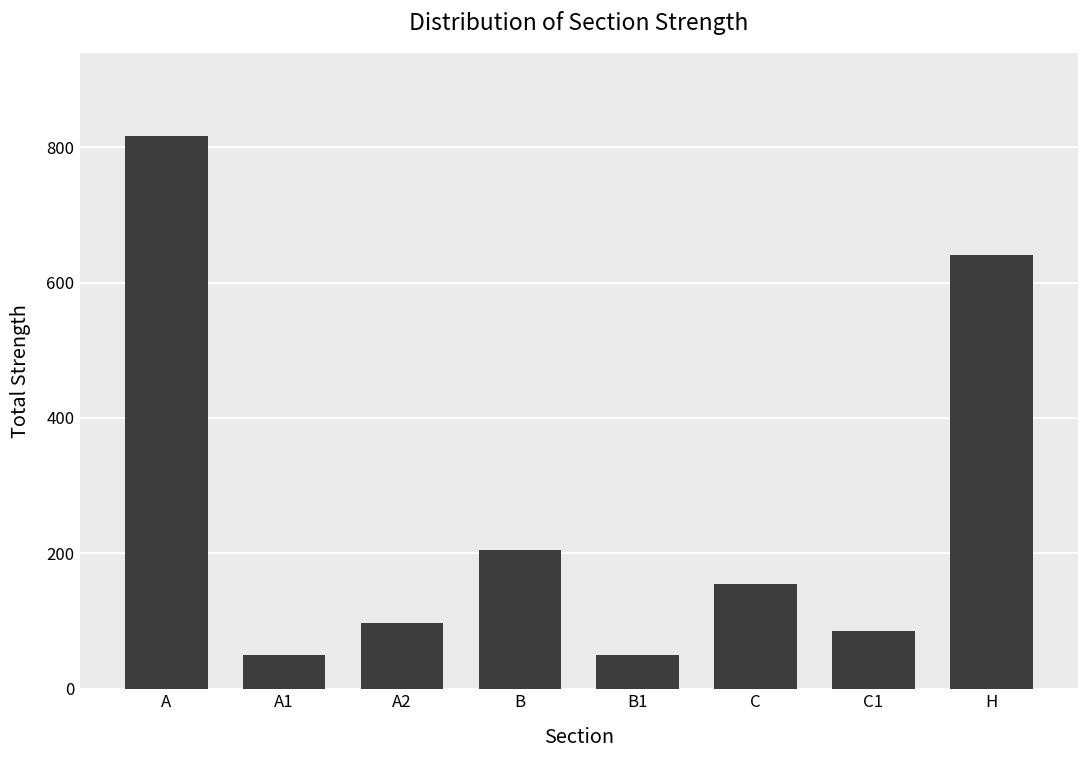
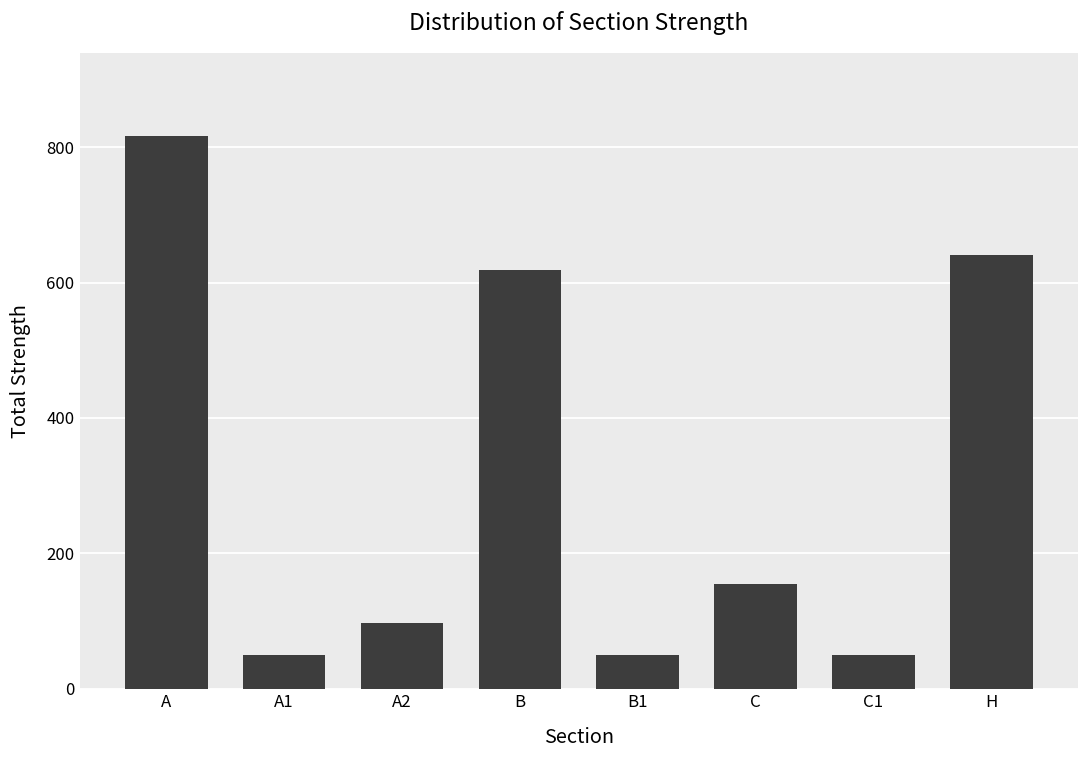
  {
    "A": 820,
    "A1": 50,
    "A2": 100,
-   "B": 210,
+   "B": 620,
    "B1": 50,
    "C": 160,
-   "C1": 90,
+   "C1": 50,
    "H": 640
  }
